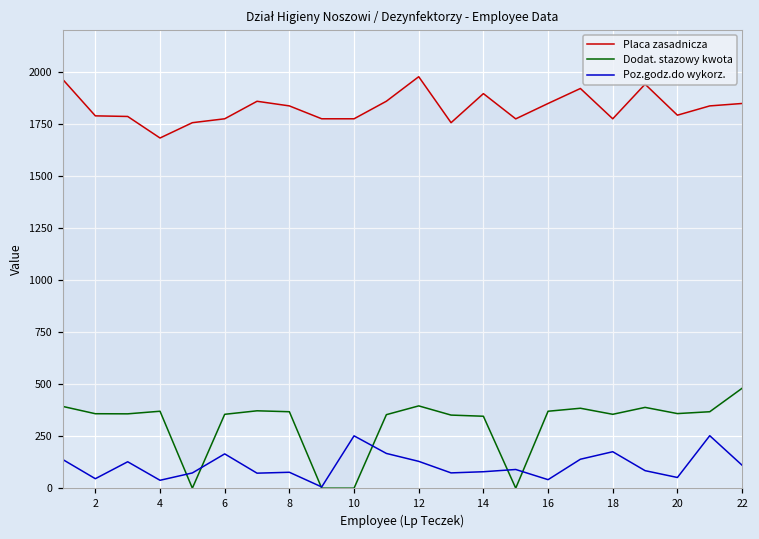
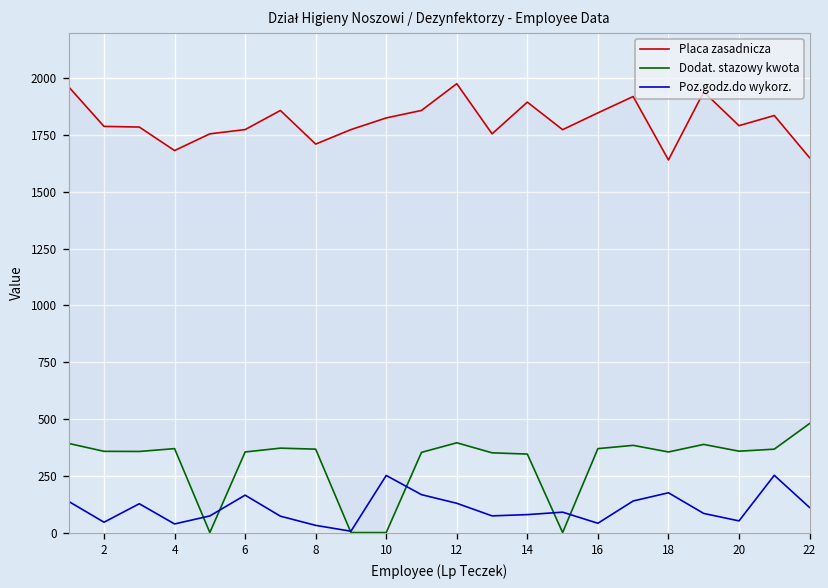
  {
    "Placa zasadnicza": {
      "2": 1790,
      "4": 1680,
      "6": 1770,
-     "8": 1840,
-     "10": 1770,
+     "8": 1710,
+     "10": 1820,
      "12": 1980,
      "14": 1890,
      "16": 1850,
-     "18": 1770,
+     "18": 1640,
      "20": 1790,
-     "22": 1850
+     "22": 1650
    },
    "Dodat. stazowy kwota": {
      "2": 360,
      "4": 370,
      "6": 350,
      "8": 370,
      "10": 0,
      "12": 400,
      "14": 350,
      "16": 370,
      "18": 350,
      "20": 360,
      "22": 480
    },
    "Poz.godz.do wykorz.": {
      "2": 50,
      "4": 40,
      "6": 160,
-     "8": 80,
+     "8": 30,
      "10": 250,
      "12": 130,
      "14": 80,
      "16": 40,
      "18": 180,
      "20": 50,
      "22": 110
    }
  }
